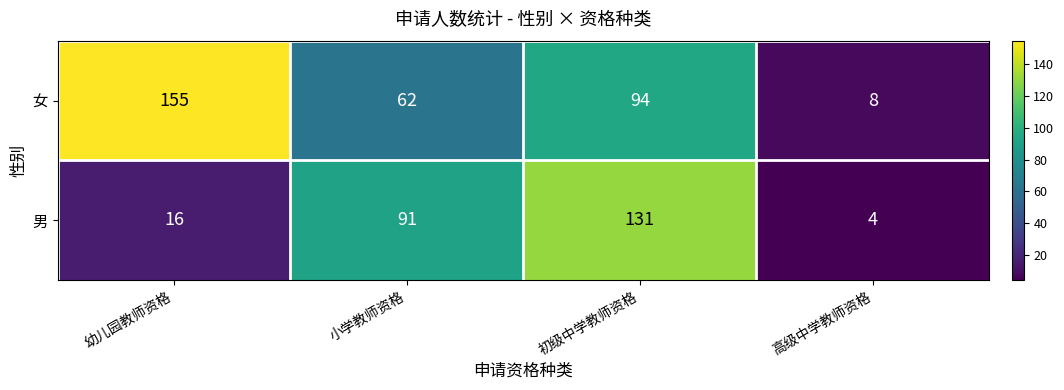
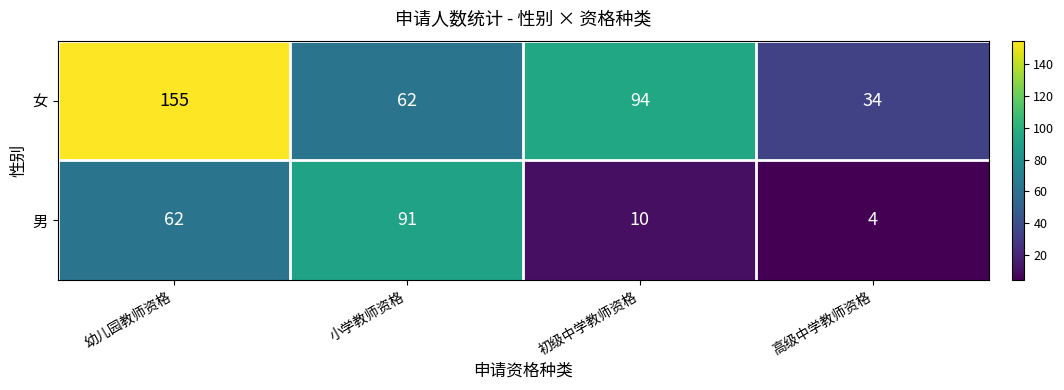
  {
    "女": {
      "幼儿园教师资格": 155,
      "小学教师资格": 62,
      "初级中学教师资格": 94,
-     "高级中学教师资格": 8
+     "高级中学教师资格": 34
    },
    "男": {
-     "幼儿园教师资格": 16,
+     "幼儿园教师资格": 62,
      "小学教师资格": 91,
-     "初级中学教师资格": 131,
+     "初级中学教师资格": 10,
      "高级中学教师资格": 4
    }
  }
